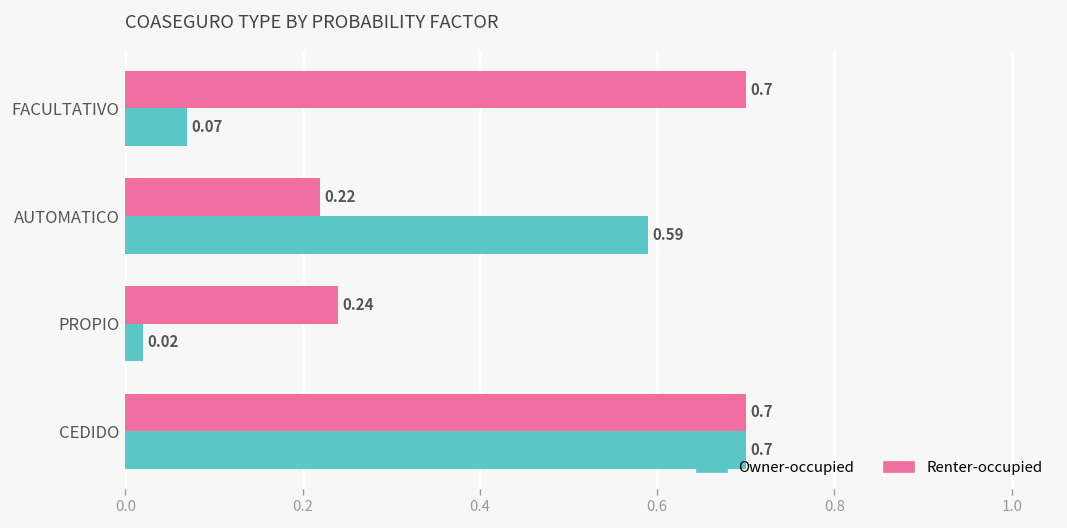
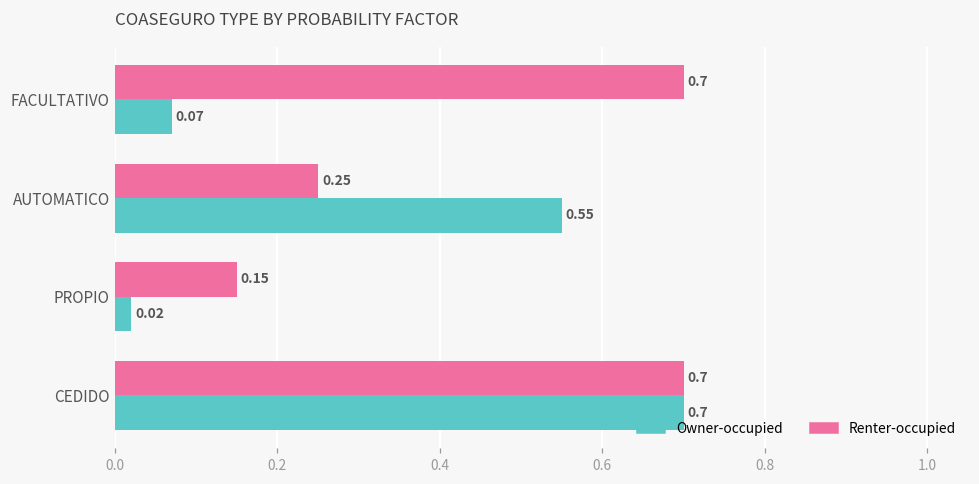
  {
    "Owner-occupied": {
      "FACULTATIVO": 0.07,
-     "AUTOMATICO": 0.59,
+     "AUTOMATICO": 0.55,
      "PROPIO": 0.02,
      "CEDIDO": 0.7
    },
    "Renter-occupied": {
      "FACULTATIVO": 0.7,
-     "AUTOMATICO": 0.22,
-     "PROPIO": 0.24,
+     "AUTOMATICO": 0.25,
+     "PROPIO": 0.15,
      "CEDIDO": 0.7
    }
  }
